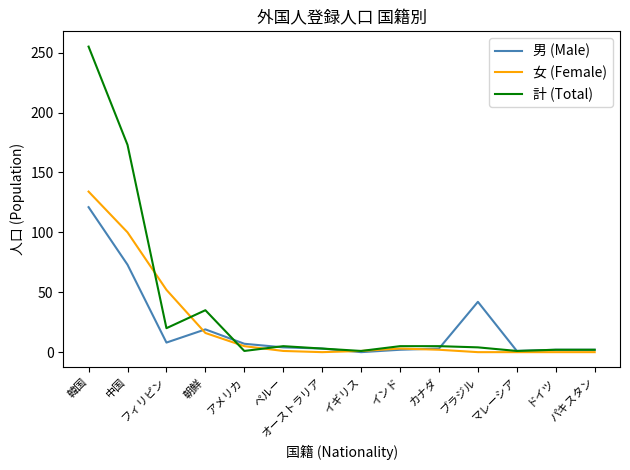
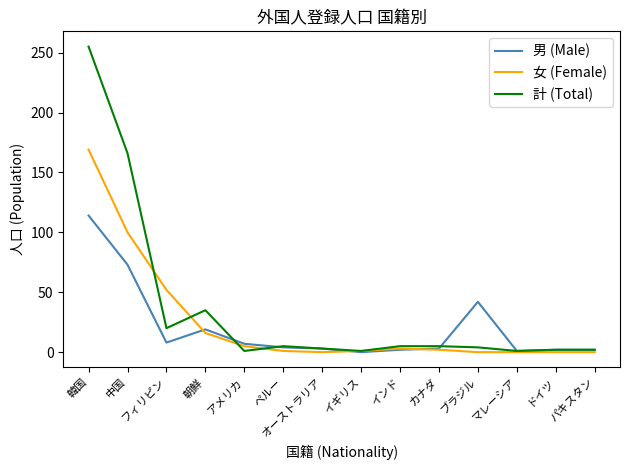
  {
    "男 (Male)": {
-     "韓国": 121,
+     "韓国": 114,
      "中国": 73,
      "フィリピン": 8,
      "朝鮮": 19,
      "ブラジル": 42
    },
    "女 (Female)": {
-     "韓国": 134,
+     "韓国": 169,
      "中国": 100,
      "フィリピン": 52,
      "朝鮮": 16,
      "ペルー": 1,
      "オーストラリア": 0,
      "ブラジル": 0
    },
    "計 (Total)": {
      "韓国": 255,
-     "中国": 173,
+     "中国": 166,
      "フィリピン": 20,
      "朝鮮": 35,
      "アメリカ": 1,
      "ブラジル": 4
    }
  }
